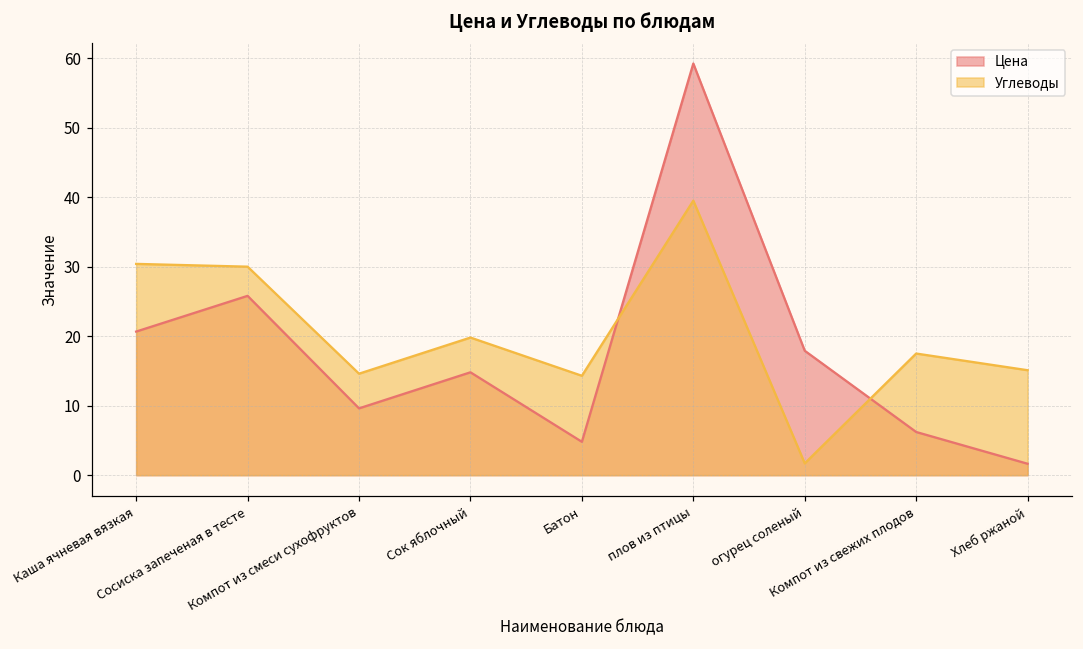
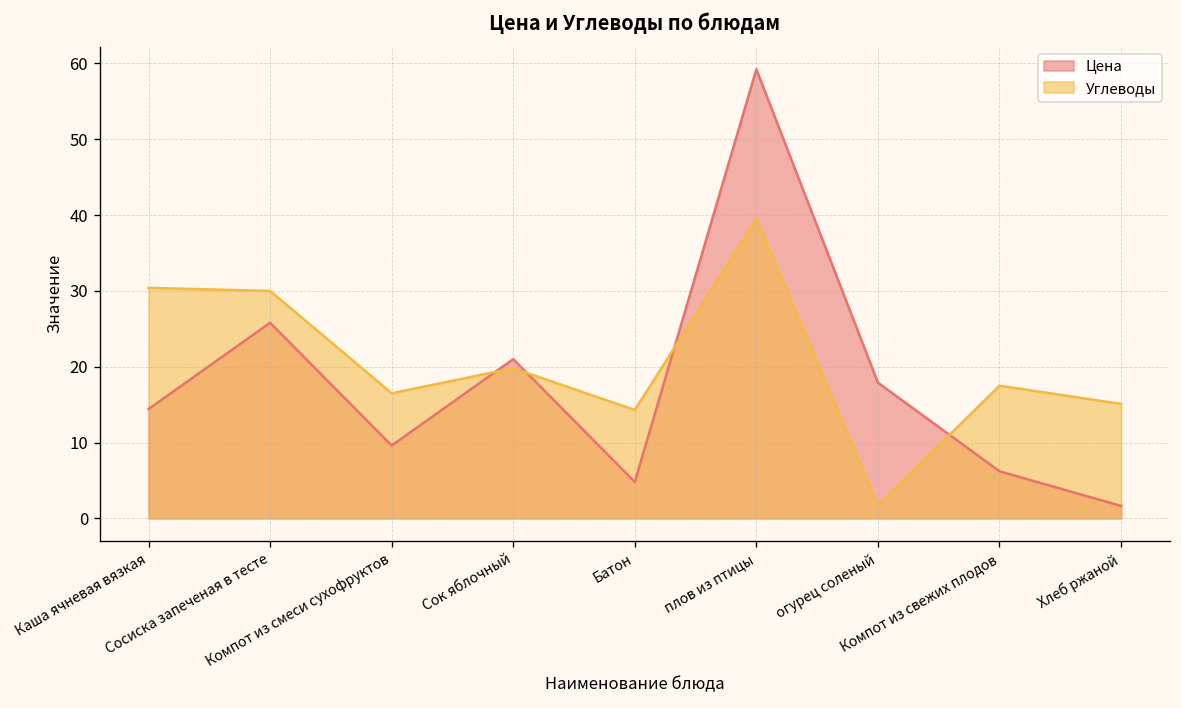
  {
    "Цена": {
-     "Каша ячневая вязкая": 21,
+     "Каша ячневая вязкая": 14,
      "Сосиска запеченая в тесте": 26,
      "Компот из смеси сухофруктов": 10,
-     "Сок яблочный": 15,
+     "Сок яблочный": 21,
      "Батон": 5,
      "плов из птицы": 59,
      "огурец соленый": 18,
      "Компот из свежих плодов": 6,
      "Хлеб ржаной": 2
    },
    "Углеводы": {
      "Каша ячневая вязкая": 30,
      "Сосиска запеченая в тесте": 30,
-     "Компот из смеси сухофруктов": 15,
+     "Компот из смеси сухофруктов": 17,
      "Сок яблочный": 20,
      "Батон": 14,
      "плов из птицы": 40,
      "огурец соленый": 2,
      "Компот из свежих плодов": 18,
      "Хлеб ржаной": 15
    }
  }
